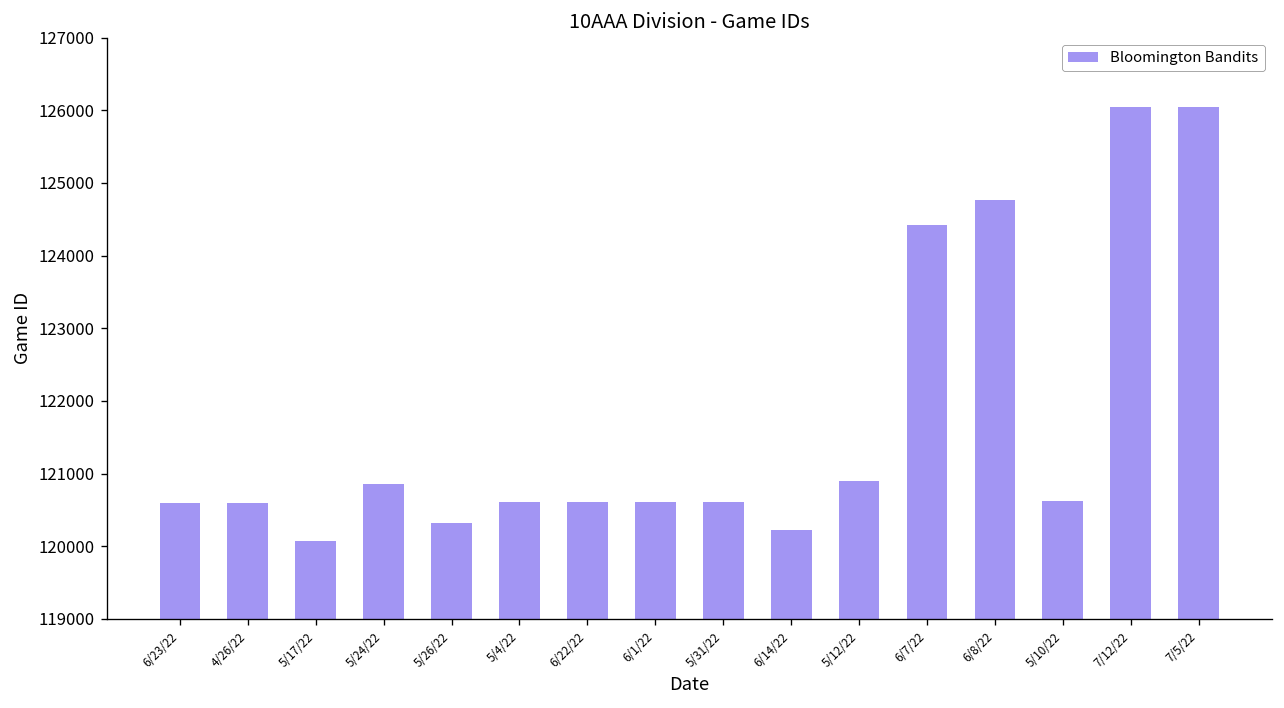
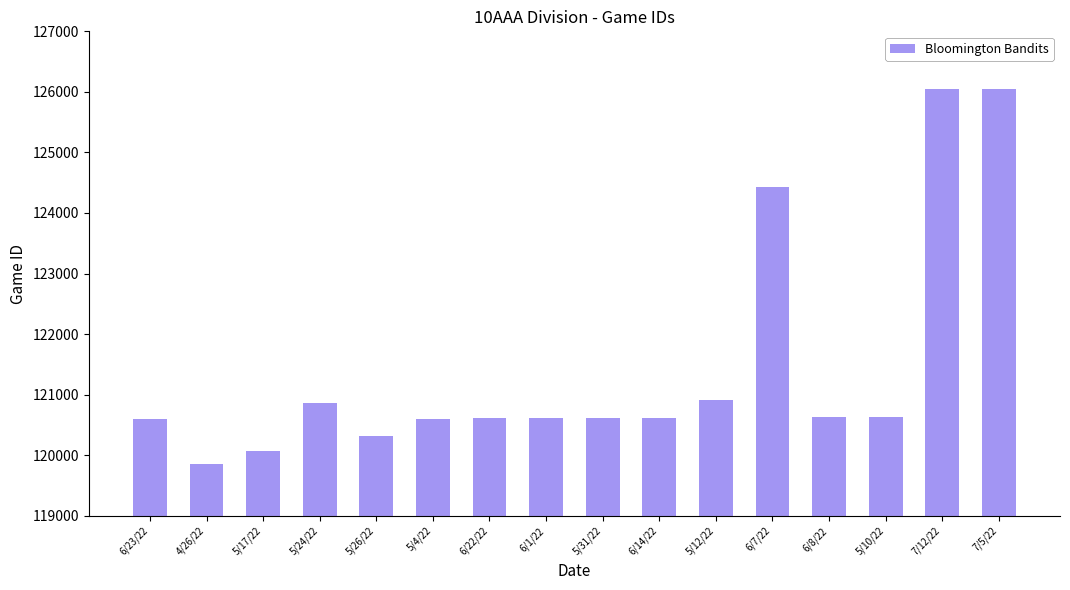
  {
    "6/23/22": 120600,
-   "4/26/22": 120600,
+   "4/26/22": 119900,
    "5/17/22": 120100,
    "5/24/22": 120900,
    "5/26/22": 120300,
    "5/4/22": 120600,
    "6/22/22": 120600,
    "6/1/22": 120600,
    "5/31/22": 120600,
-   "6/14/22": 120200,
+   "6/14/22": 120600,
    "5/12/22": 120900,
    "6/7/22": 124400,
-   "6/8/22": 124800,
+   "6/8/22": 120600,
    "5/10/22": 120600,
    "7/12/22": 126000,
    "7/5/22": 126000
  }
